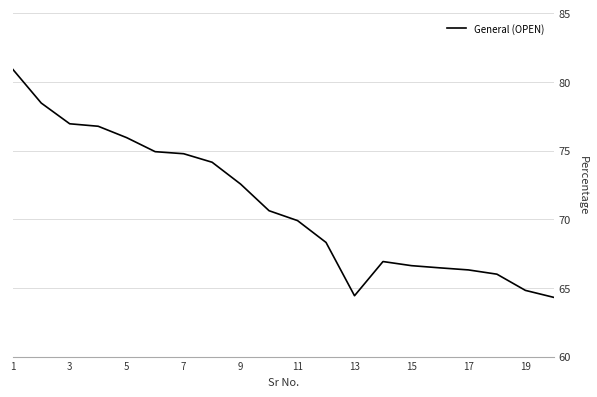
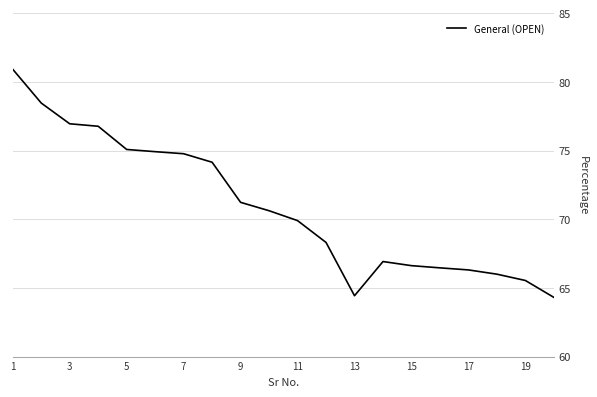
  {
    "1": 80.9,
    "3": 77.0,
-   "5": 75.9,
+   "5": 75.1,
    "7": 74.8,
-   "9": 72.6,
+   "9": 71.2,
    "11": 69.9,
    "13": 64.4,
    "15": 66.6,
    "17": 66.3,
-   "19": 64.8
+   "19": 65.5
  }
